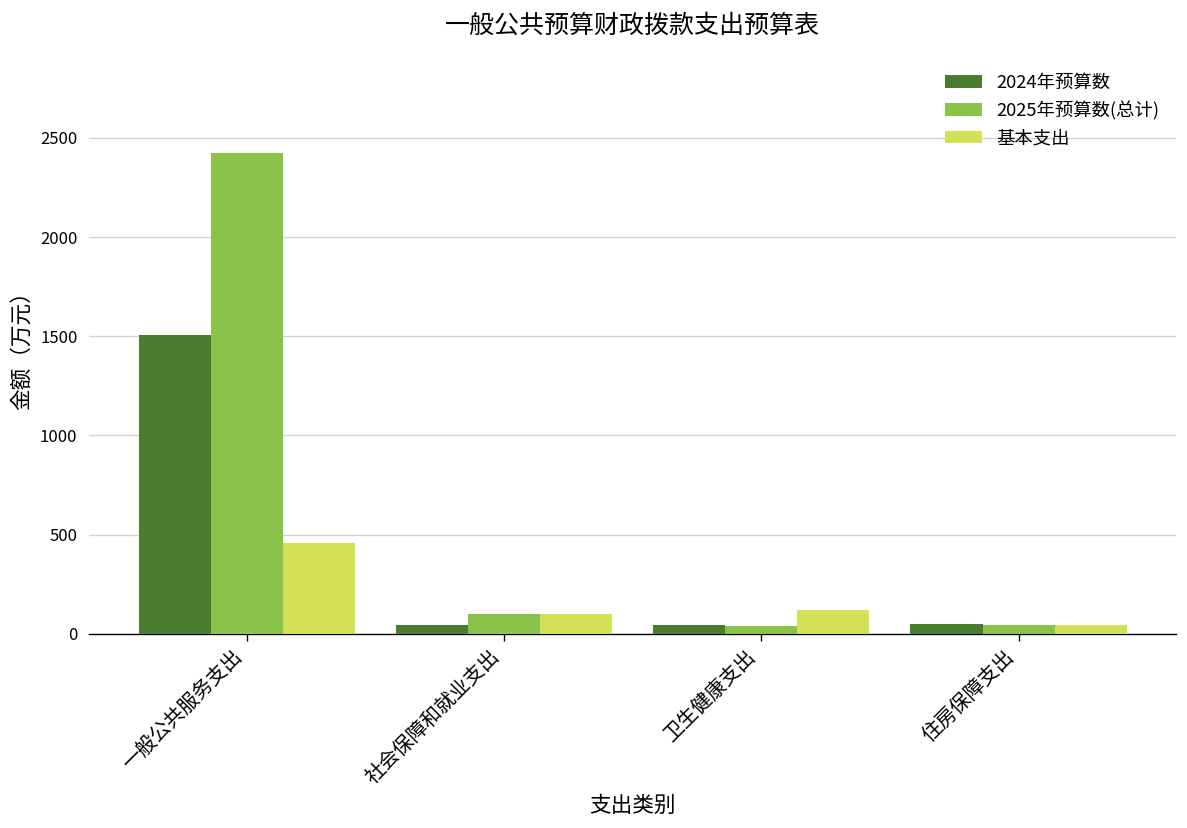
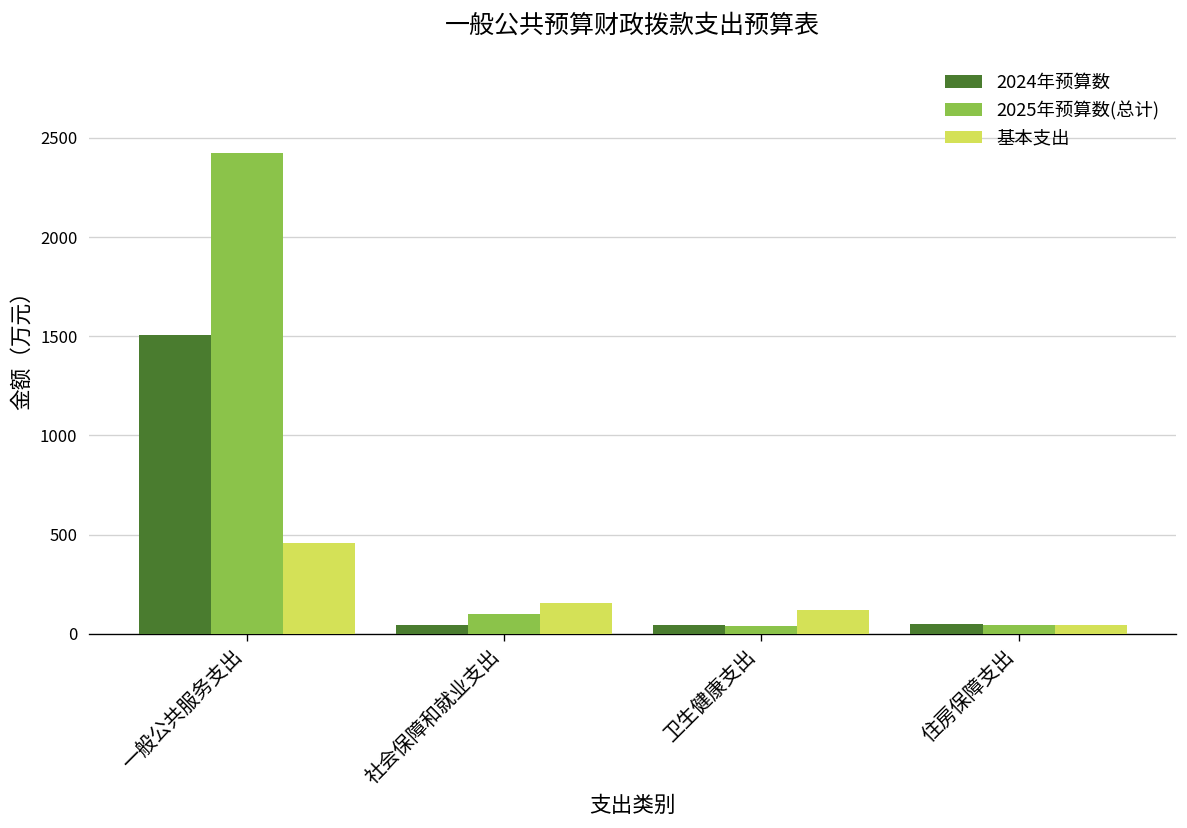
  {
    "2024年预算数": {
      "一般公共服务支出": 1510,
      "社会保障和就业支出": 50,
      "卫生健康支出": 50,
      "住房保障支出": 50
    },
    "2025年预算数(总计)": {
      "一般公共服务支出": 2420,
      "社会保障和就业支出": 100,
      "卫生健康支出": 40,
      "住房保障支出": 50
    },
    "基本支出": {
      "一般公共服务支出": 460,
-     "社会保障和就业支出": 100,
+     "社会保障和就业支出": 160,
      "卫生健康支出": 120,
      "住房保障支出": 50
    }
  }
